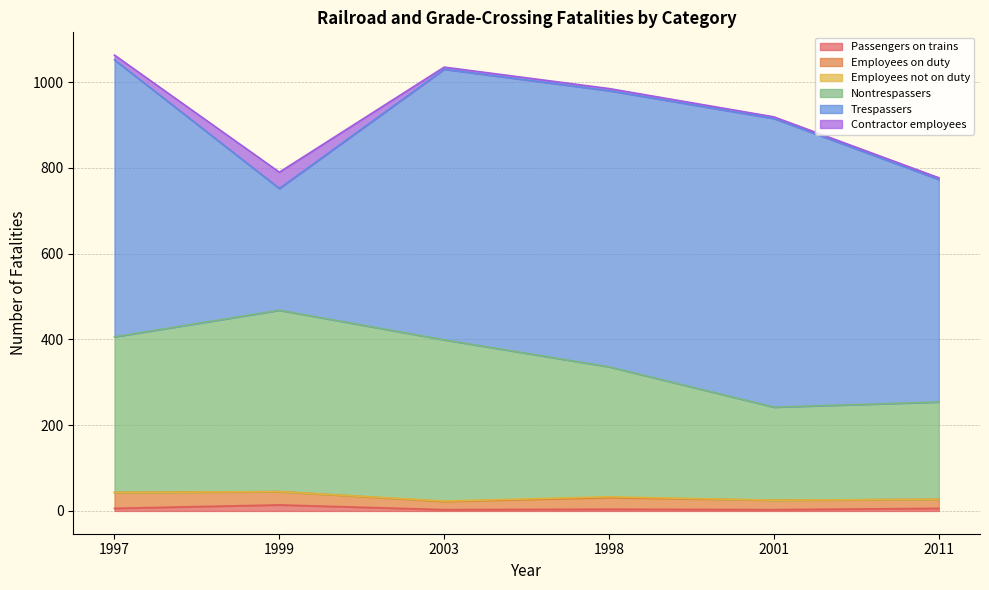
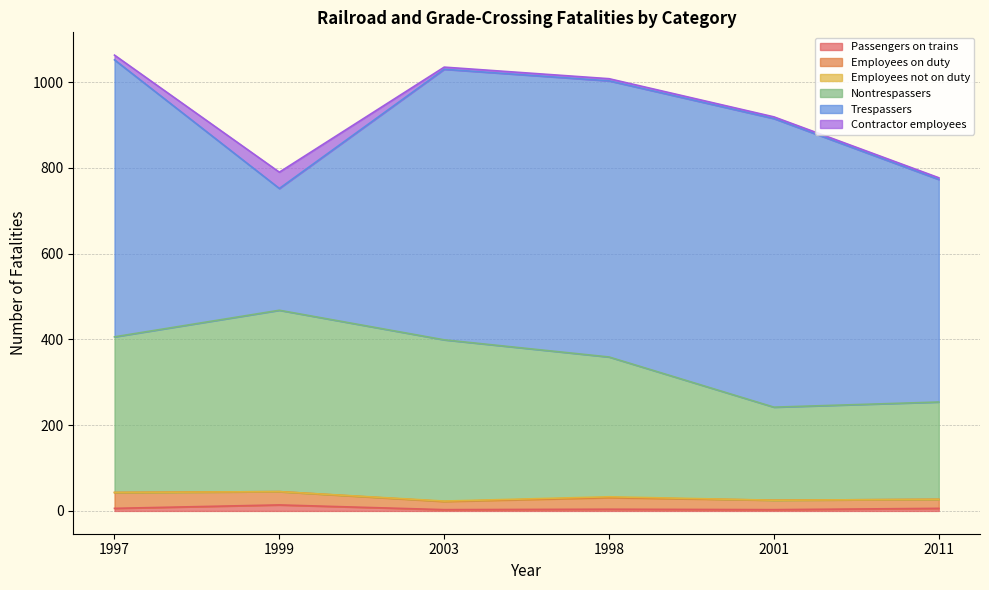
  {
    "Nontrespassers": {
      "1997": 360,
      "1999": 420,
      "2003": 380,
-     "1998": 300,
+     "1998": 330,
      "2001": 220,
      "2011": 230
    },
    "Trespassers": {
      "1997": 650,
      "1999": 280
    },
    "Contractor employees": {
      "1997": 10,
      "1999": 40
    }
  }
